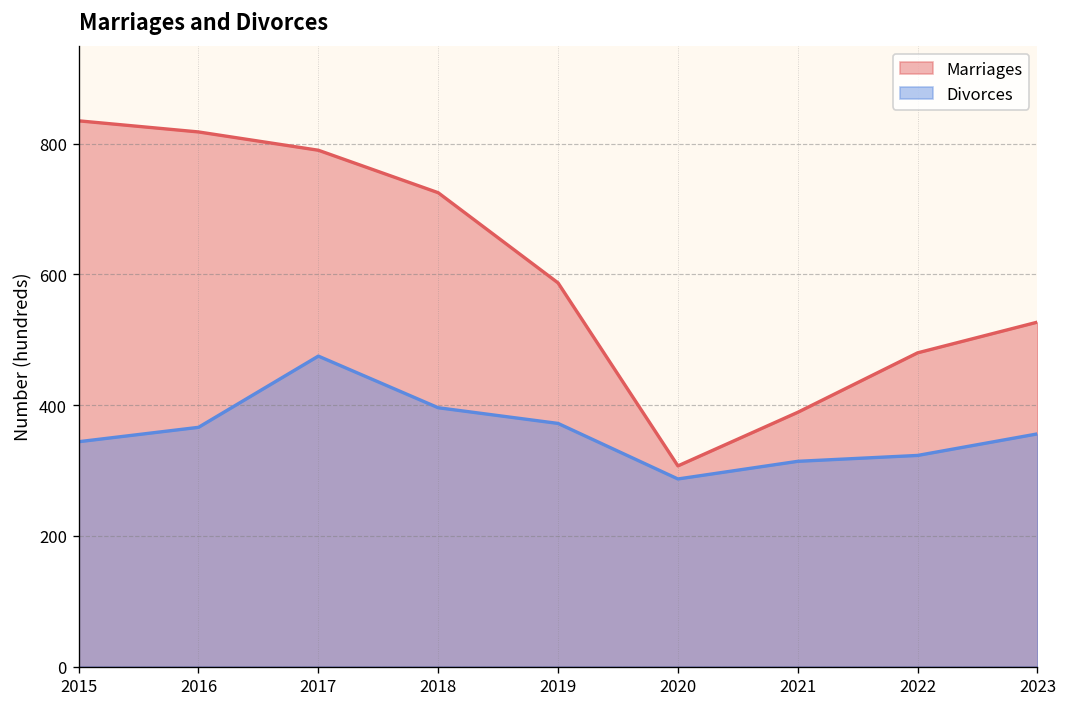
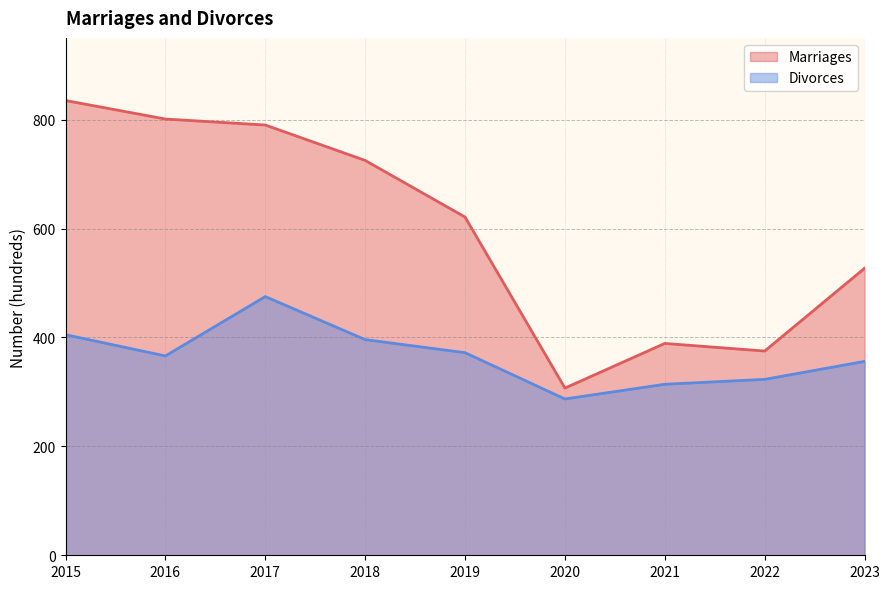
  {
    "Marriages": {
      "2015": 840,
-     "2016": 820,
+     "2016": 800,
      "2017": 790,
      "2018": 730,
-     "2019": 590,
+     "2019": 620,
      "2020": 310,
      "2021": 390,
-     "2022": 480,
+     "2022": 380,
      "2023": 530
    },
    "Divorces": {
-     "2015": 340,
+     "2015": 410,
      "2016": 370,
      "2017": 480,
      "2018": 400,
      "2019": 370,
      "2020": 290,
      "2021": 310,
      "2022": 320,
      "2023": 360
    }
  }
